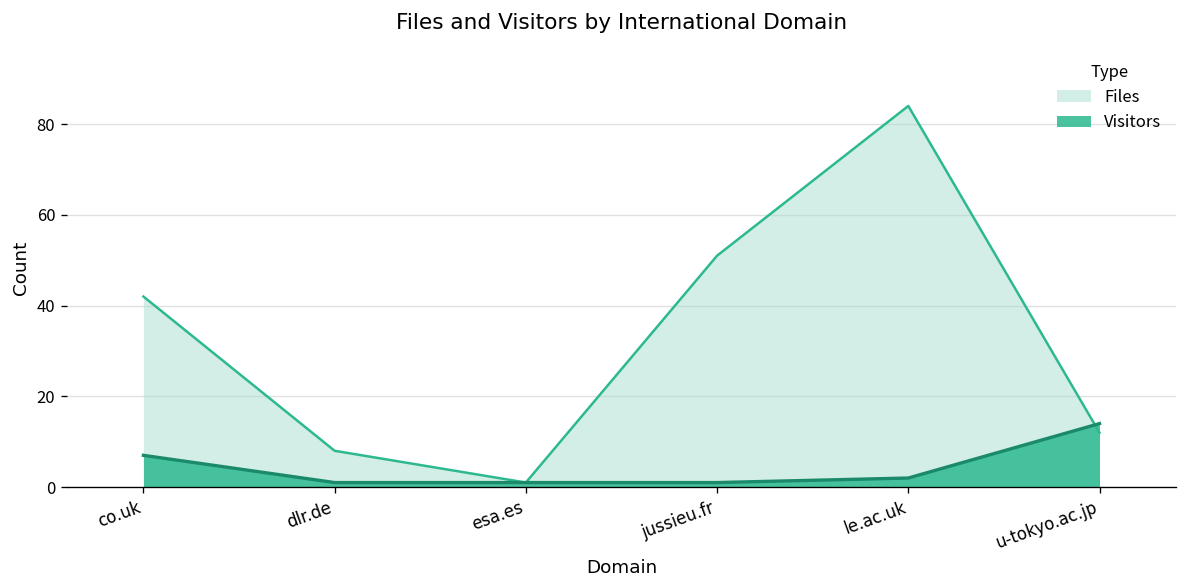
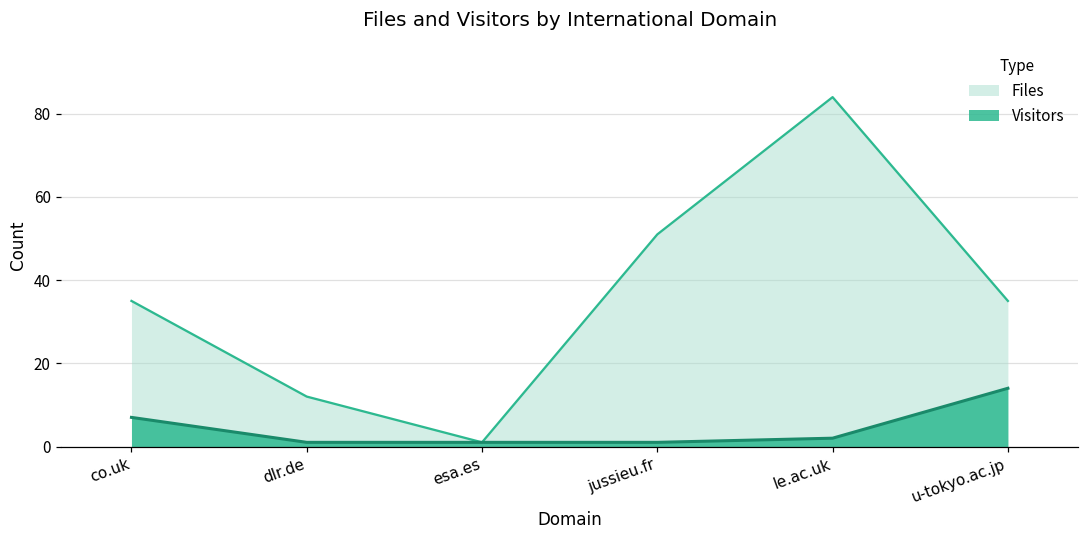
  {
    "Files": {
-     "co.uk": 42,
-     "dlr.de": 8,
+     "co.uk": 35,
+     "dlr.de": 12,
      "jussieu.fr": 51,
      "le.ac.uk": 84,
-     "u-tokyo.ac.jp": 12
+     "u-tokyo.ac.jp": 35
    },
    "Visitors": {
      "co.uk": 7,
      "dlr.de": 1,
      "jussieu.fr": 1,
      "le.ac.uk": 2,
      "u-tokyo.ac.jp": 14
    }
  }
